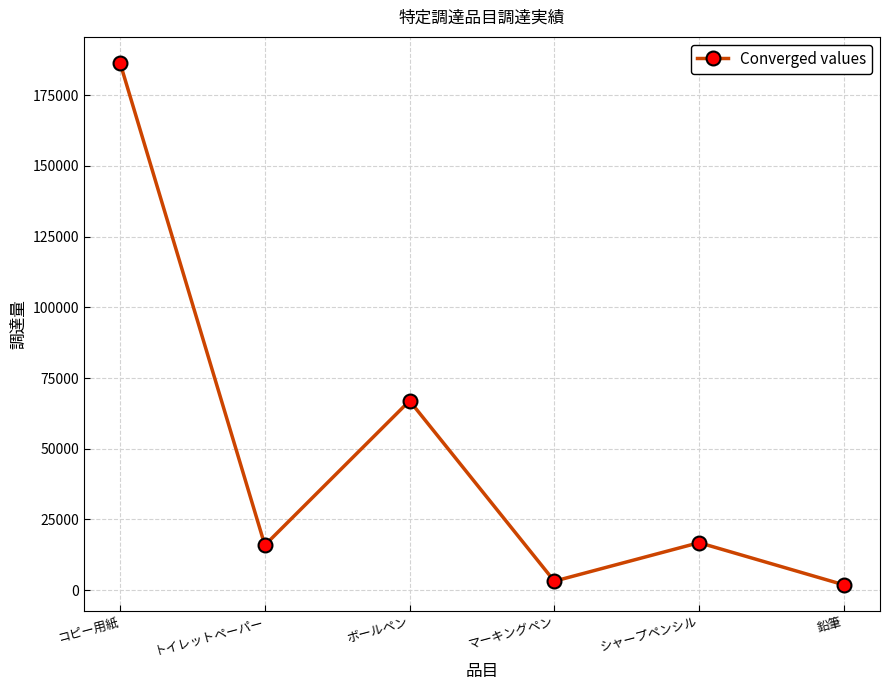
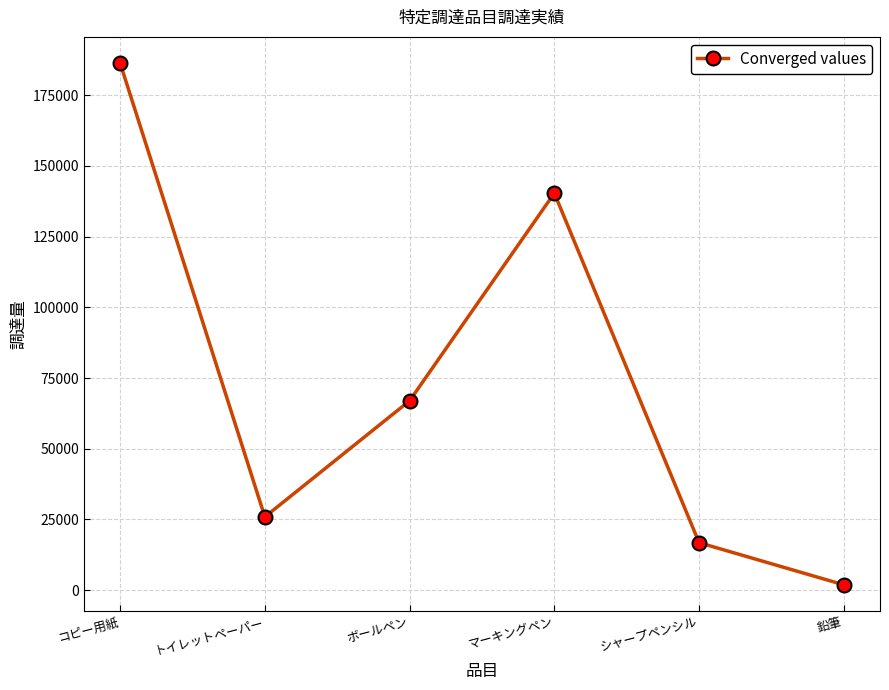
  {
    "コピー用紙": 186000,
-   "トイレットペーパー": 16000,
+   "トイレットペーパー": 26000,
    "ボールペン": 67000,
-   "マーキングペン": 3000,
+   "マーキングペン": 140000,
    "シャープペンシル": 17000,
    "鉛筆": 2000
  }
